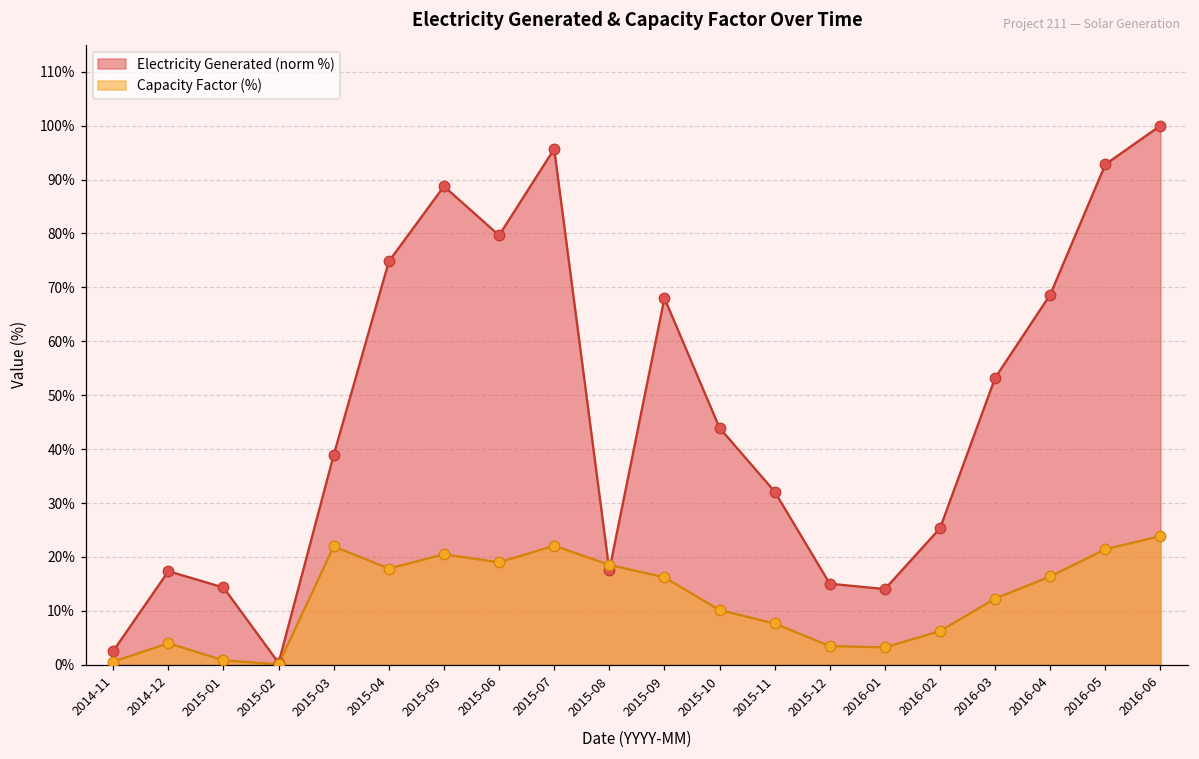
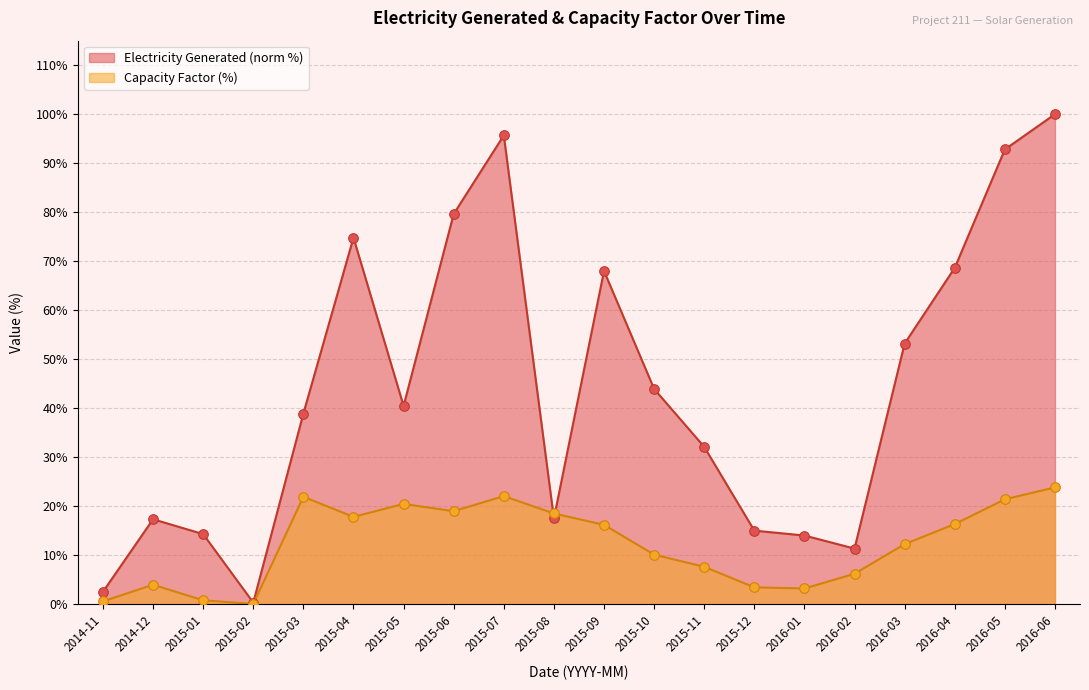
  {
    "Electricity Generated (norm %)": {
      "2014-11": "3%",
      "2014-12": "17%",
      "2015-01": "14%",
      "2015-03": "39%",
      "2015-04": "75%",
-     "2015-05": "89%",
+     "2015-05": "40%",
      "2015-06": "80%",
      "2015-07": "96%",
      "2015-08": "18%",
      "2015-09": "68%",
      "2015-10": "44%",
      "2015-11": "32%",
      "2015-12": "15%",
      "2016-01": "14%",
-     "2016-02": "25%",
+     "2016-02": "11%",
      "2016-03": "53%",
      "2016-04": "69%",
      "2016-05": "93%",
      "2016-06": "100%"
    },
    "Capacity Factor (%)": {
      "2014-11": "1%",
      "2014-12": "4%",
      "2015-01": "1%",
      "2015-03": "22%",
      "2015-04": "18%",
      "2015-05": "20%",
      "2015-06": "19%",
      "2015-07": "22%",
      "2015-08": "19%",
      "2015-09": "16%",
      "2015-10": "10%",
      "2015-11": "8%",
      "2015-12": "3%",
      "2016-01": "3%",
      "2016-02": "6%",
      "2016-03": "12%",
      "2016-04": "16%",
      "2016-05": "21%",
      "2016-06": "24%"
    }
  }
